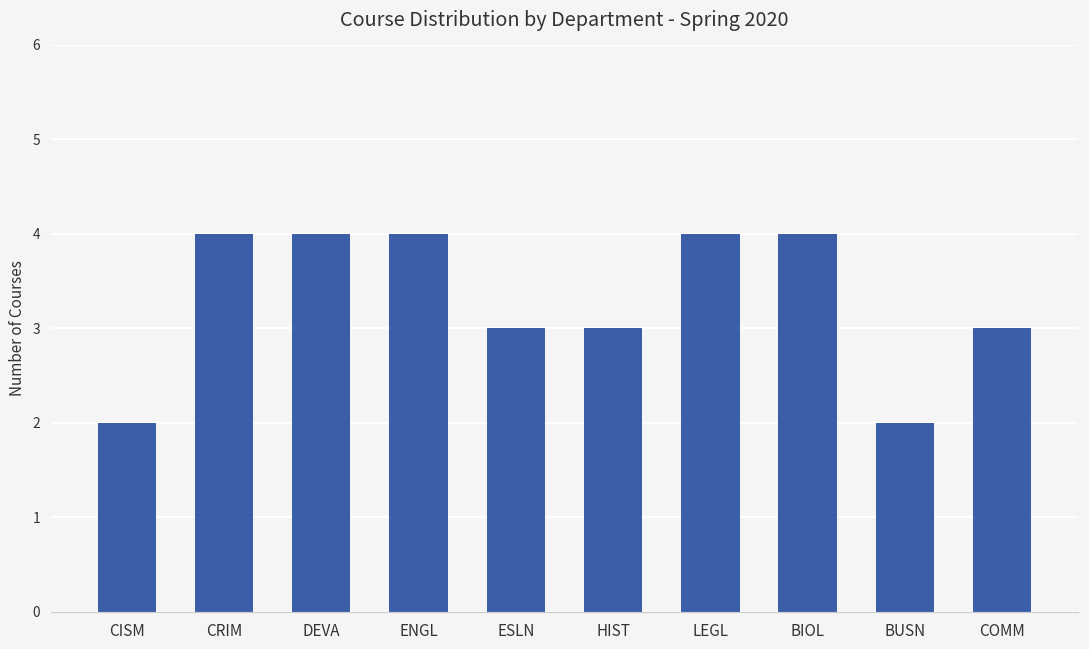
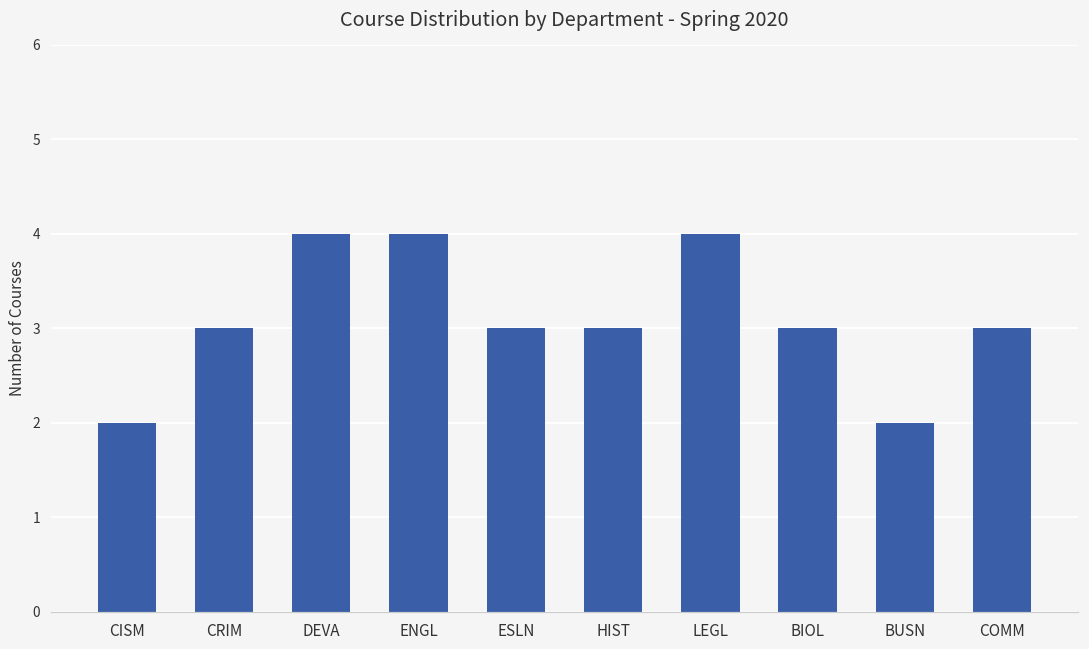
  {
    "CISM": 2,
-   "CRIM": 4,
+   "CRIM": 3,
    "DEVA": 4,
    "ENGL": 4,
    "ESLN": 3,
    "HIST": 3,
    "LEGL": 4,
-   "BIOL": 4,
+   "BIOL": 3,
    "BUSN": 2,
    "COMM": 3
  }
